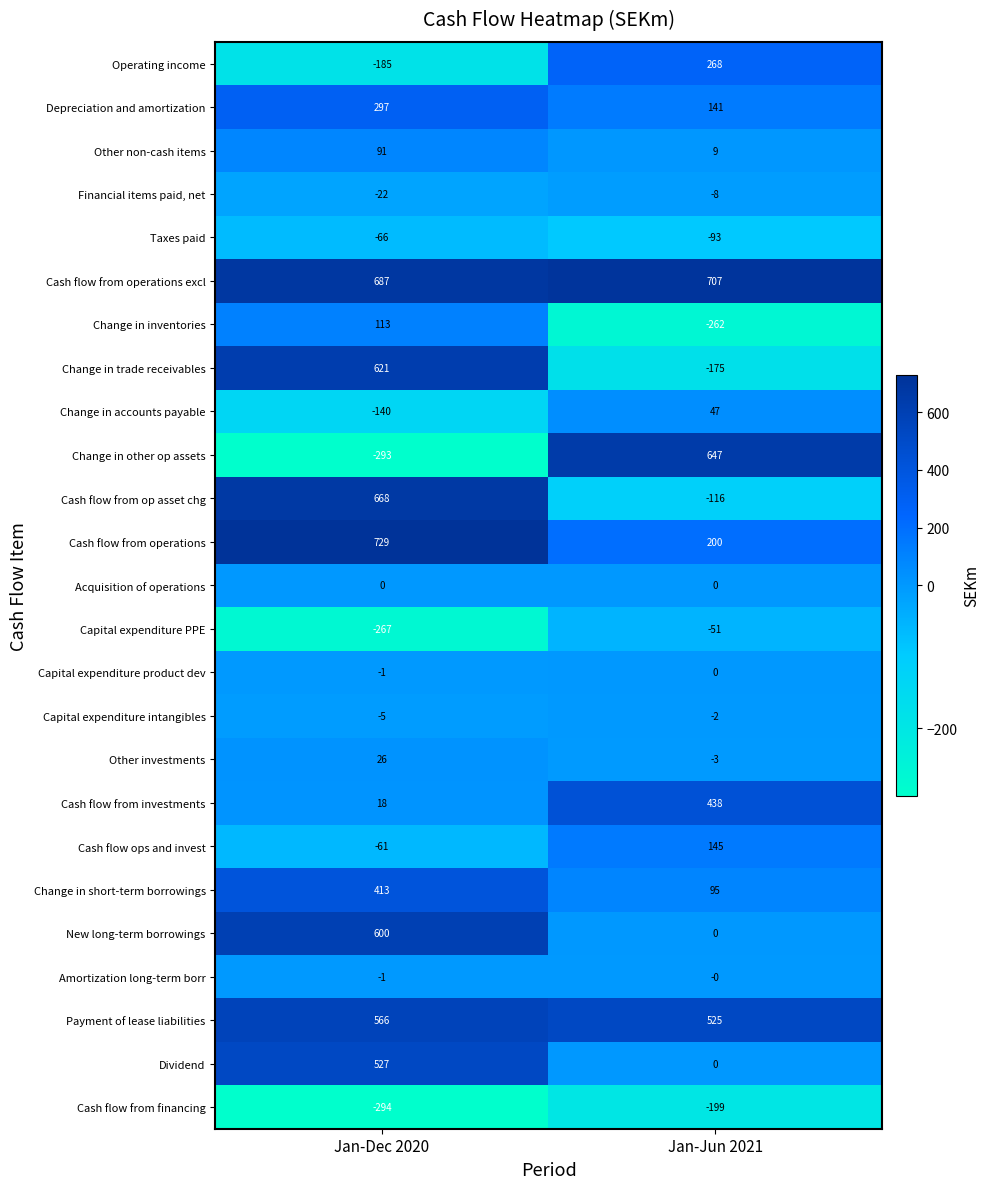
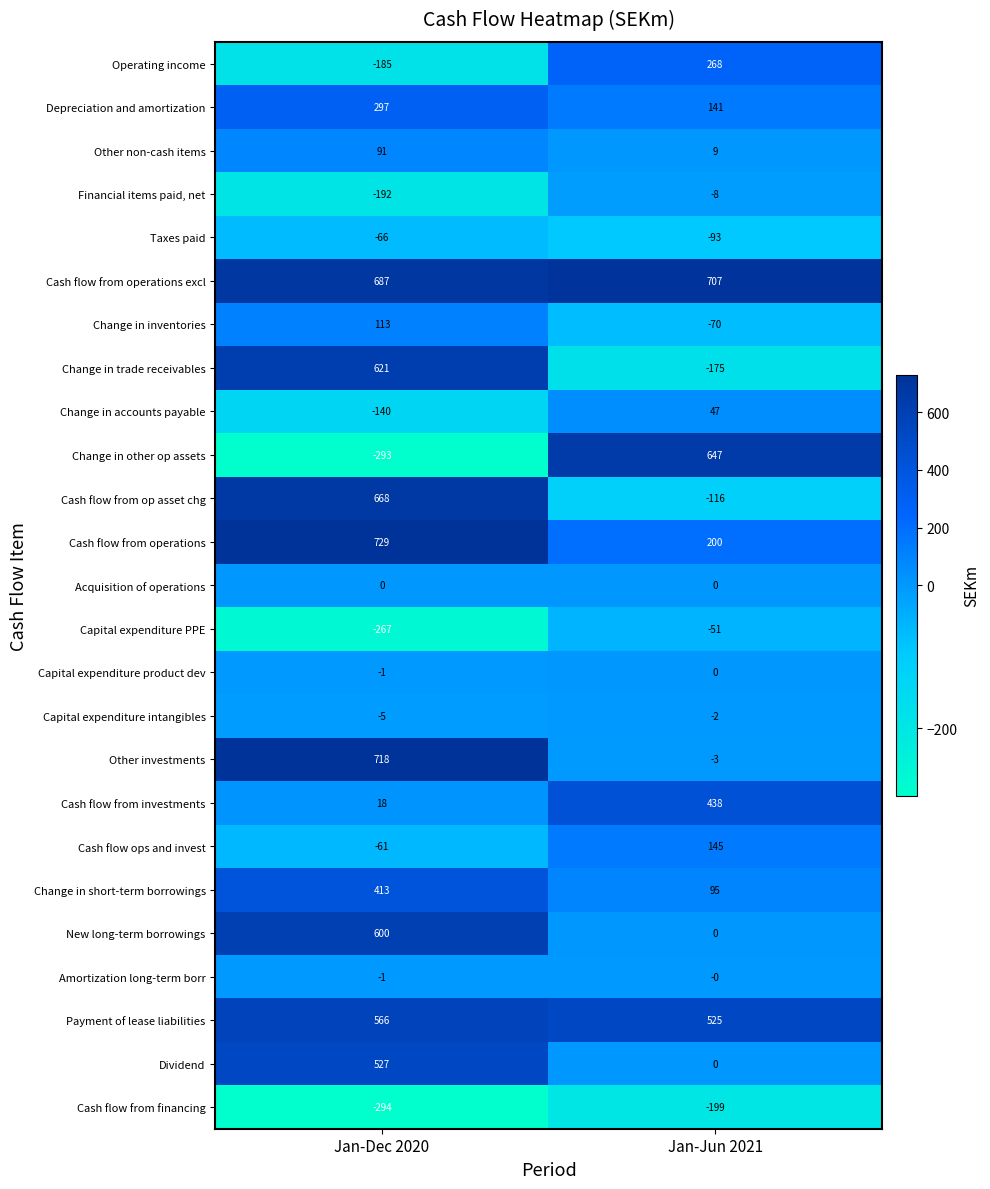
  {
    "Operating income": {
      "Jan-Dec 2020": -185,
      "Jan-Jun 2021": 268
    },
    "Depreciation and amortization": {
      "Jan-Dec 2020": 297,
      "Jan-Jun 2021": 141
    },
    "Other non-cash items": {
      "Jan-Dec 2020": 91,
      "Jan-Jun 2021": 9
    },
    "Financial items paid, net": {
-     "Jan-Dec 2020": -22,
+     "Jan-Dec 2020": -192,
      "Jan-Jun 2021": -8
    },
    "Taxes paid": {
      "Jan-Dec 2020": -66,
      "Jan-Jun 2021": -93
    },
    "Cash flow from operations excl": {
      "Jan-Dec 2020": 687,
      "Jan-Jun 2021": 707
    },
    "Change in inventories": {
      "Jan-Dec 2020": 113,
-     "Jan-Jun 2021": -262
+     "Jan-Jun 2021": -70
    },
    "Change in trade receivables": {
      "Jan-Dec 2020": 621,
      "Jan-Jun 2021": -175
    },
    "Change in accounts payable": {
      "Jan-Dec 2020": -140,
      "Jan-Jun 2021": 47
    },
    "Change in other op assets": {
      "Jan-Dec 2020": -293,
      "Jan-Jun 2021": 647
    },
    "Cash flow from op asset chg": {
      "Jan-Dec 2020": 668,
      "Jan-Jun 2021": -116
    },
    "Cash flow from operations": {
      "Jan-Dec 2020": 729,
      "Jan-Jun 2021": 200
    },
    "Acquisition of operations": {
      "Jan-Dec 2020": 0,
      "Jan-Jun 2021": 0
    },
    "Capital expenditure PPE": {
      "Jan-Dec 2020": -267,
      "Jan-Jun 2021": -51
    },
    "Capital expenditure product dev": {
      "Jan-Dec 2020": -1,
      "Jan-Jun 2021": 0
    },
    "Capital expenditure intangibles": {
      "Jan-Dec 2020": -5,
      "Jan-Jun 2021": -2
    },
    "Other investments": {
-     "Jan-Dec 2020": 26,
+     "Jan-Dec 2020": 718,
      "Jan-Jun 2021": -3
    },
    "Cash flow from investments": {
      "Jan-Dec 2020": 18,
      "Jan-Jun 2021": 438
    },
    "Cash flow ops and invest": {
      "Jan-Dec 2020": -61,
      "Jan-Jun 2021": 145
    },
    "Change in short-term borrowings": {
      "Jan-Dec 2020": 413,
      "Jan-Jun 2021": 95
    },
    "New long-term borrowings": {
      "Jan-Dec 2020": 600,
      "Jan-Jun 2021": 0
    },
    "Amortization long-term borr": {
      "Jan-Dec 2020": -1,
      "Jan-Jun 2021": -0
    },
    "Payment of lease liabilities": {
      "Jan-Dec 2020": 566,
      "Jan-Jun 2021": 525
    },
    "Dividend": {
      "Jan-Dec 2020": 527,
      "Jan-Jun 2021": 0
    },
    "Cash flow from financing": {
      "Jan-Dec 2020": -294,
      "Jan-Jun 2021": -199
    }
  }
